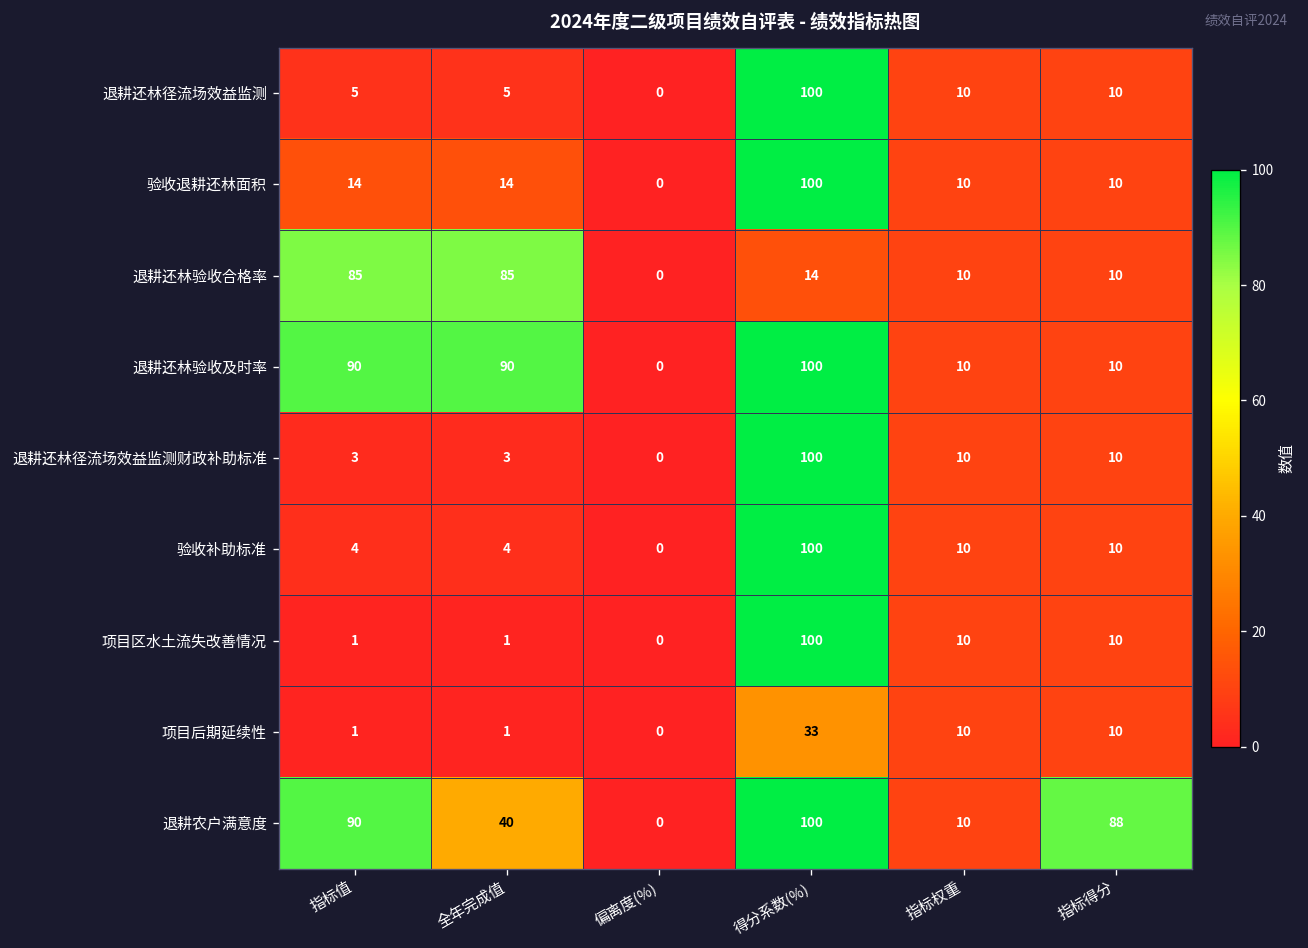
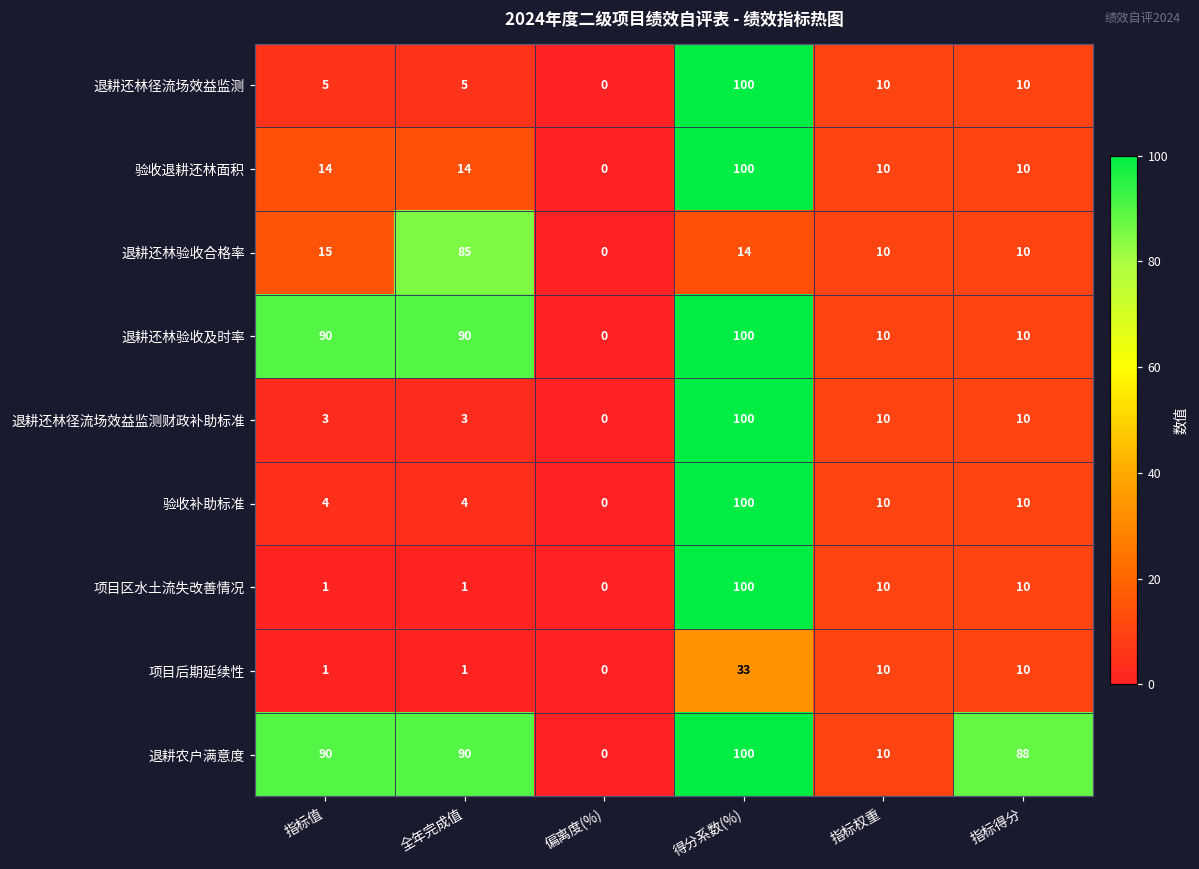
  {
    "退耕还林径流场效益监测": {
      "指标值": 5,
      "全年完成值": 5,
      "偏离度(%)": 0,
      "得分系数(%)": 100,
      "指标权重": 10,
      "指标得分": 10
    },
    "验收退耕还林面积": {
      "指标值": 14,
      "全年完成值": 14,
      "偏离度(%)": 0,
      "得分系数(%)": 100,
      "指标权重": 10,
      "指标得分": 10
    },
    "退耕还林验收合格率": {
-     "指标值": 85,
+     "指标值": 15,
      "全年完成值": 85,
      "偏离度(%)": 0,
      "得分系数(%)": 14,
      "指标权重": 10,
      "指标得分": 10
    },
    "退耕还林验收及时率": {
      "指标值": 90,
      "全年完成值": 90,
      "偏离度(%)": 0,
      "得分系数(%)": 100,
      "指标权重": 10,
      "指标得分": 10
    },
    "退耕还林径流场效益监测财政补助标准": {
      "指标值": 3,
      "全年完成值": 3,
      "偏离度(%)": 0,
      "得分系数(%)": 100,
      "指标权重": 10,
      "指标得分": 10
    },
    "验收补助标准": {
      "指标值": 4,
      "全年完成值": 4,
      "偏离度(%)": 0,
      "得分系数(%)": 100,
      "指标权重": 10,
      "指标得分": 10
    },
    "项目区水土流失改善情况": {
      "指标值": 1,
      "全年完成值": 1,
      "偏离度(%)": 0,
      "得分系数(%)": 100,
      "指标权重": 10,
      "指标得分": 10
    },
    "项目后期延续性": {
      "指标值": 1,
      "全年完成值": 1,
      "偏离度(%)": 0,
      "得分系数(%)": 33,
      "指标权重": 10,
      "指标得分": 10
    },
    "退耕农户满意度": {
      "指标值": 90,
-     "全年完成值": 40,
+     "全年完成值": 90,
      "偏离度(%)": 0,
      "得分系数(%)": 100,
      "指标权重": 10,
      "指标得分": 88
    }
  }
